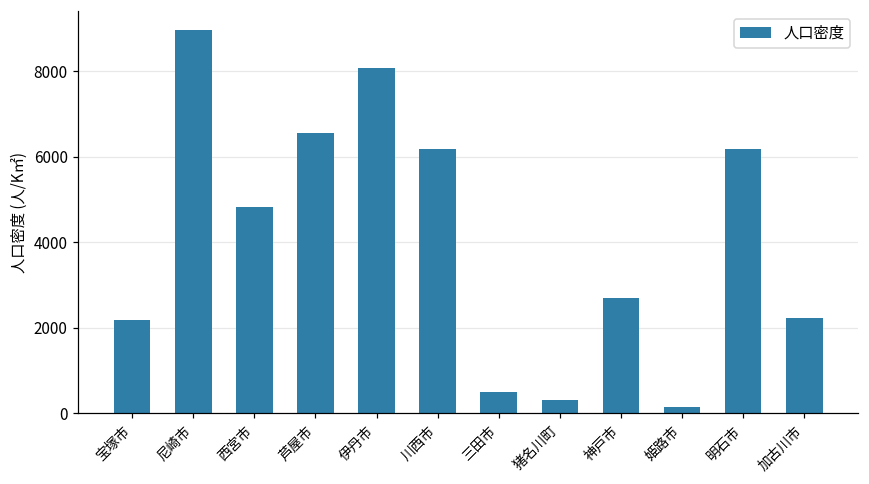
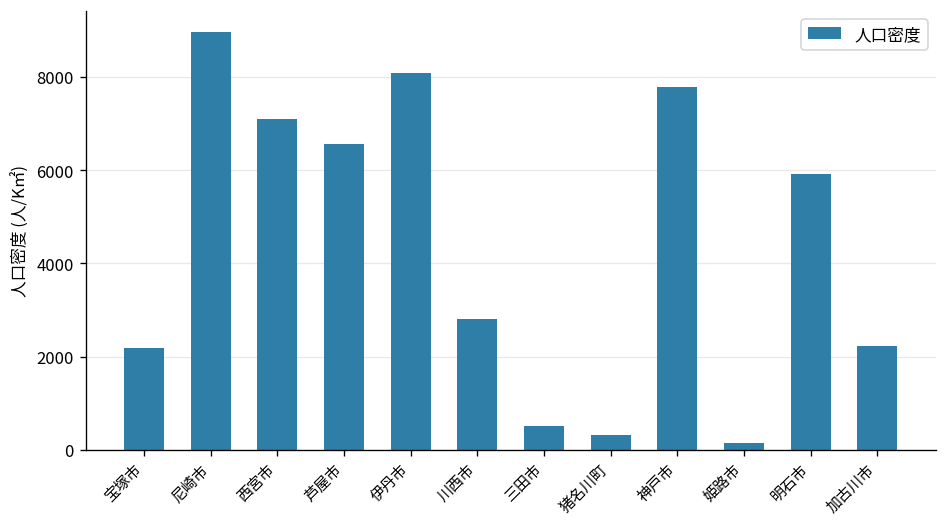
  {
    "宝塚市": 2200,
    "尼崎市": 9000,
-   "西宮市": 4800,
+   "西宮市": 7100,
    "芦屋市": 6600,
    "伊丹市": 8100,
-   "川西市": 6200,
+   "川西市": 2800,
    "三田市": 500,
    "猪名川町": 300,
-   "神戸市": 2700,
+   "神戸市": 7800,
    "姫路市": 200,
-   "明石市": 6200,
+   "明石市": 5900,
    "加古川市": 2200
  }
